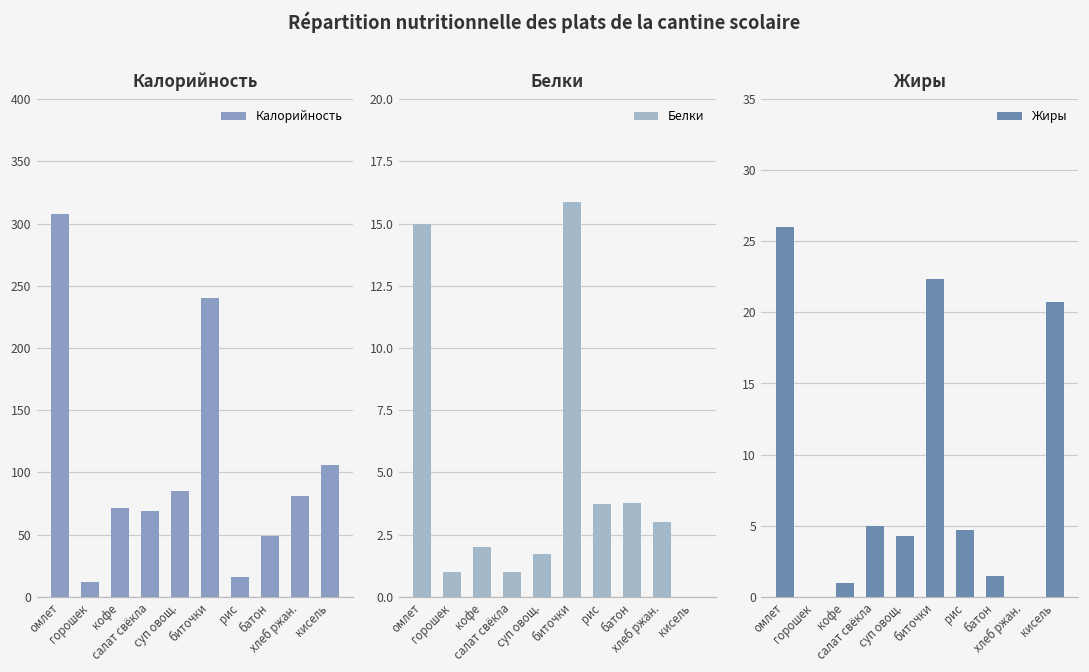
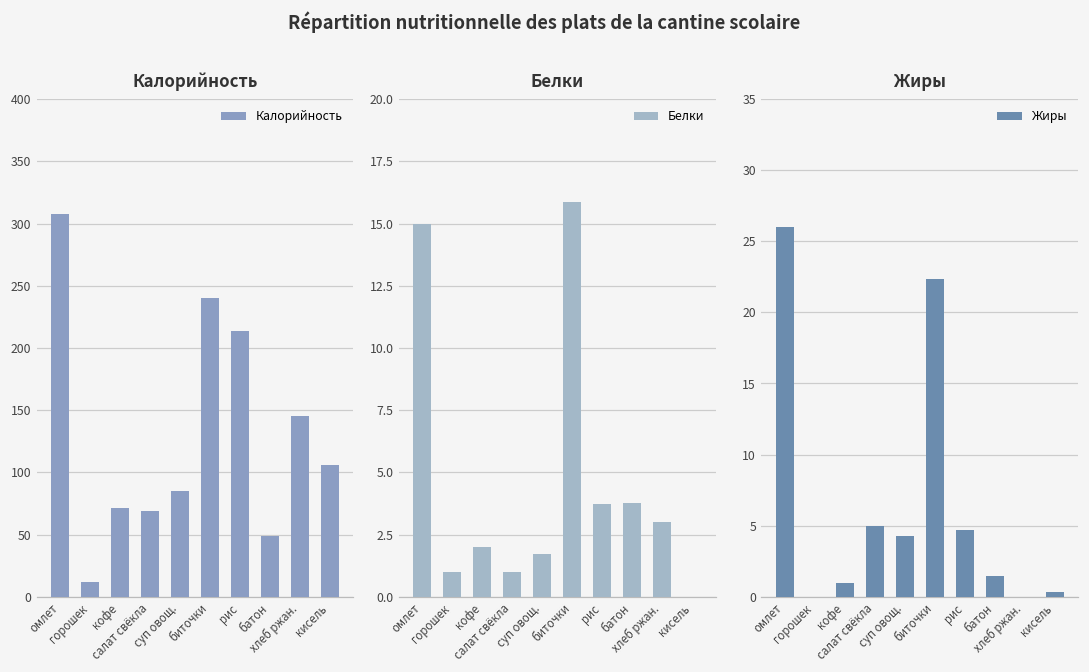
  {
    "Калорийность": {
      "омлет": 308,
      "горошек": 12,
      "кофе": 71,
      "салат свёкла": 69,
      "суп овощ.": 85,
      "биточки": 240,
-     "рис": 16,
+     "рис": 214,
      "батон": 49,
-     "хлеб ржан.": 81,
+     "хлеб ржан.": 145,
      "кисель": 106
    },
    "Белки": {
      "омлет": 15.0,
      "горошек": 1.0,
      "кофе": 2.0,
      "салат свёкла": 1.0,
      "суп овощ.": 1.7,
      "биточки": 15.9,
      "рис": 3.7,
      "батон": 3.8,
      "хлеб ржан.": 3.0,
      "кисель": 0.0
    },
    "Жиры": {
      "омлет": 26.0,
      "горошек": 0.0,
      "кофе": 1.0,
      "салат свёкла": 5.0,
      "суп овощ.": 4.3,
      "биточки": 22.3,
      "рис": 4.7,
      "батон": 1.5,
      "хлеб ржан.": 0.0,
-     "кисель": 20.7
+     "кисель": 0.4
    }
  }
